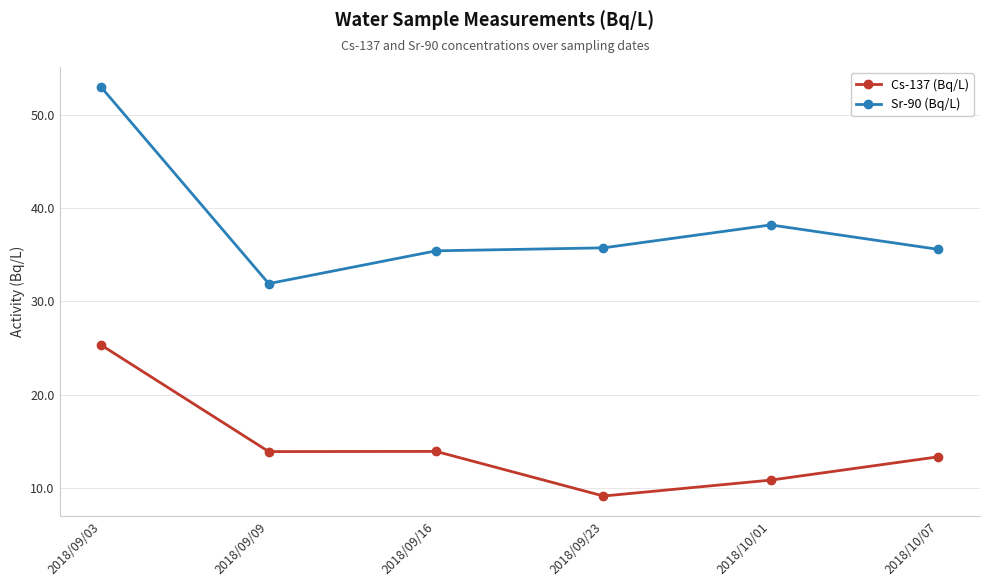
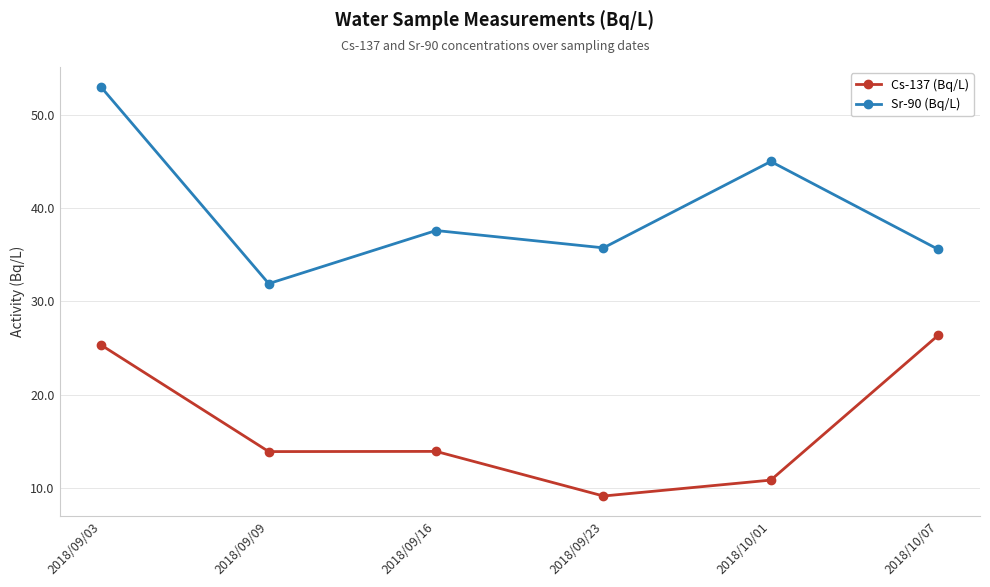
  {
    "Cs-137 (Bq/L)": {
      "2018/09/03": 25,
      "2018/09/09": 14,
      "2018/09/16": 14,
      "2018/09/23": 9,
      "2018/10/01": 11,
-     "2018/10/07": 13
+     "2018/10/07": 26
    },
    "Sr-90 (Bq/L)": {
      "2018/09/03": 53,
      "2018/09/09": 32,
-     "2018/09/16": 35,
+     "2018/09/16": 38,
      "2018/09/23": 36,
-     "2018/10/01": 38,
+     "2018/10/01": 45,
      "2018/10/07": 36
    }
  }
